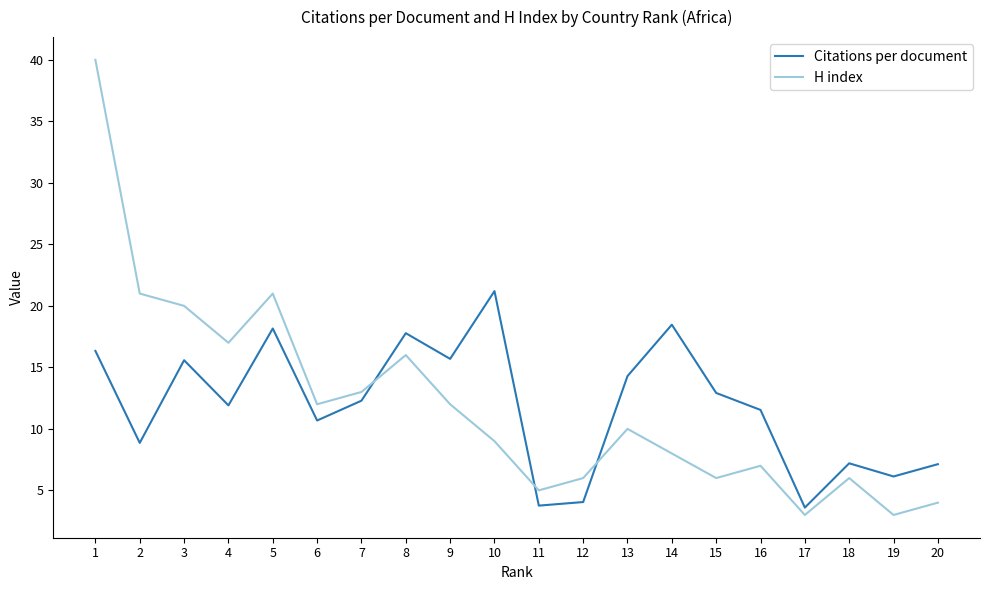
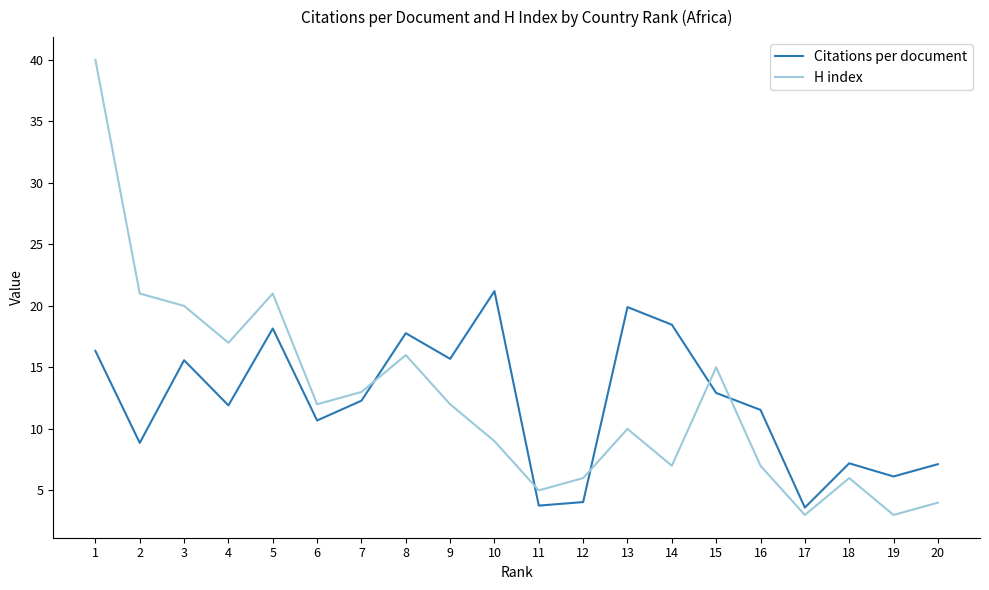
  {
    "Citations per document": {
      "1": 16.3,
      "2": 8.9,
      "3": 15.6,
      "4": 11.9,
      "5": 18.2,
      "6": 10.7,
      "7": 12.3,
      "8": 17.8,
      "9": 15.7,
      "10": 21.2,
      "11": 3.8,
      "12": 4.1,
-     "13": 14.3,
+     "13": 19.9,
      "14": 18.5,
      "15": 12.9,
      "16": 11.5,
      "17": 3.6,
      "18": 7.2,
      "19": 6.1,
      "20": 7.1
    },
    "H index": {
      "1": 40,
      "2": 21,
      "3": 20,
      "4": 17,
      "5": 21,
      "6": 12,
      "7": 13,
      "8": 16,
      "9": 12,
      "10": 9,
      "11": 5,
      "12": 6,
      "13": 10,
-     "14": 8,
-     "15": 6,
+     "14": 7,
+     "15": 15,
      "16": 7,
      "17": 3,
      "18": 6,
      "19": 3,
      "20": 4
    }
  }
